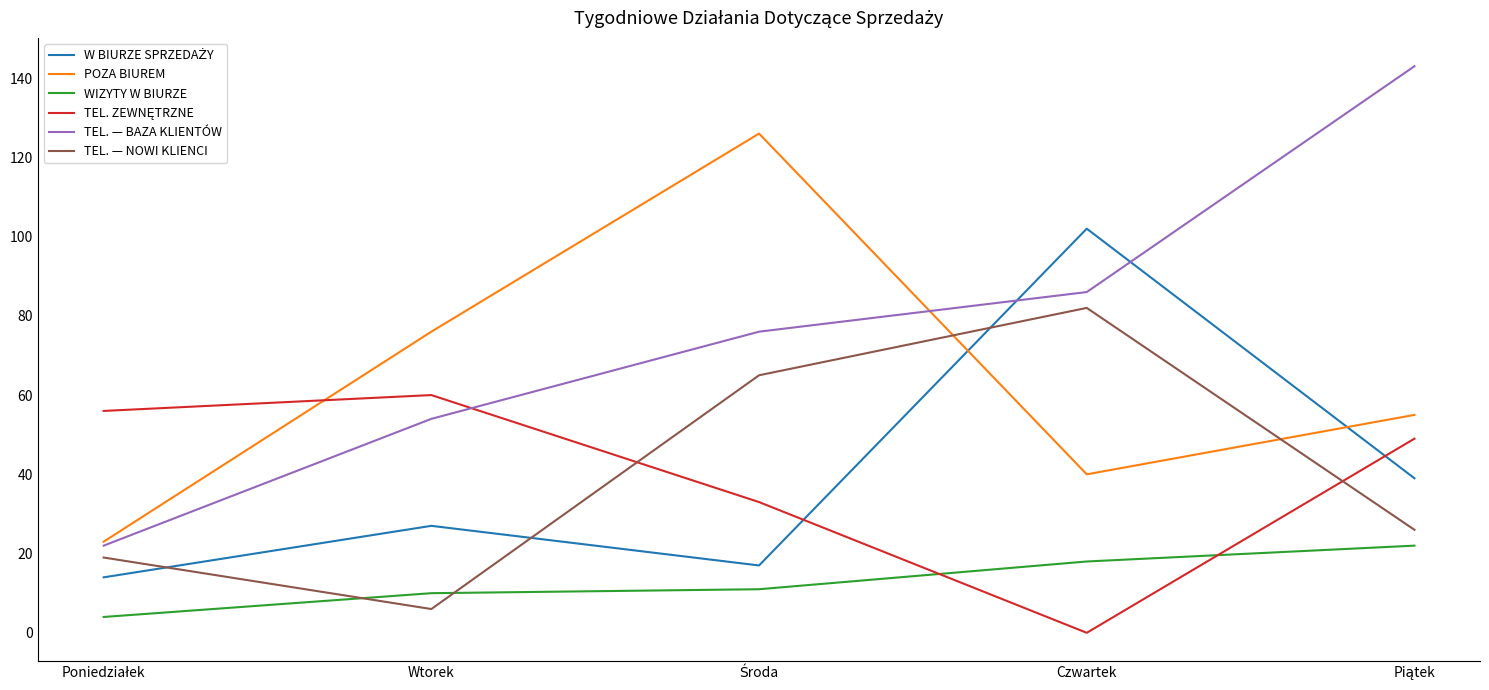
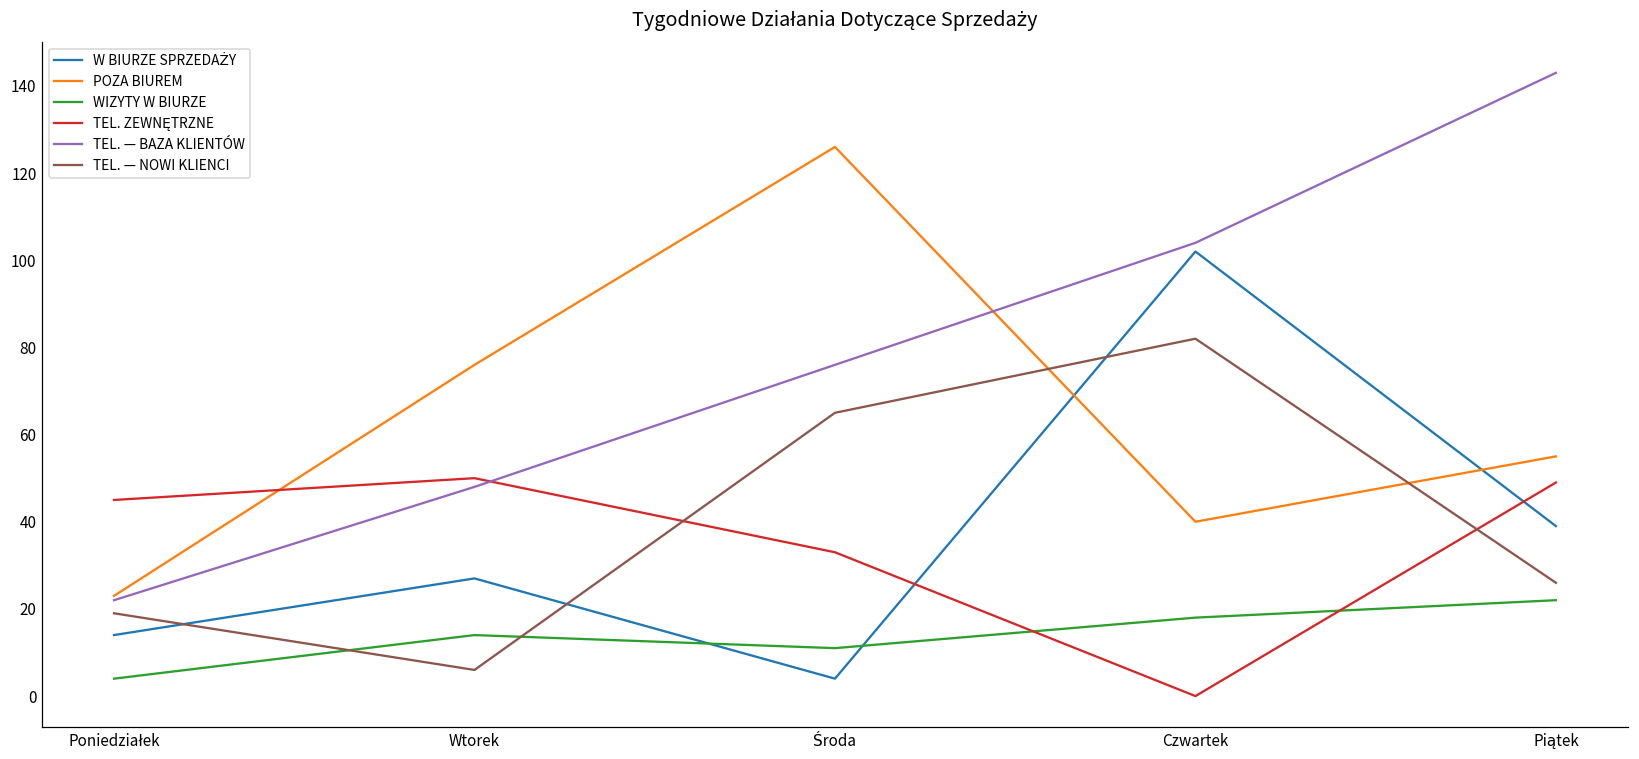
  {
    "W BIURZE SPRZEDAŻY": {
      "Poniedziałek": 14,
      "Wtorek": 27,
-     "Środa": 17,
+     "Środa": 4,
      "Czwartek": 102,
      "Piątek": 39
    },
    "POZA BIUREM": {
      "Poniedziałek": 23,
      "Wtorek": 76,
      "Środa": 126,
      "Czwartek": 40,
      "Piątek": 55
    },
    "WIZYTY W BIURZE": {
      "Poniedziałek": 4,
-     "Wtorek": 10,
+     "Wtorek": 14,
      "Środa": 11,
      "Czwartek": 18,
      "Piątek": 22
    },
    "TEL. ZEWNĘTRZNE": {
-     "Poniedziałek": 56,
-     "Wtorek": 60,
+     "Poniedziałek": 45,
+     "Wtorek": 50,
      "Środa": 33,
      "Czwartek": 0,
      "Piątek": 49
    },
    "TEL. — BAZA KLIENTÓW": {
      "Poniedziałek": 22,
-     "Wtorek": 54,
+     "Wtorek": 48,
      "Środa": 76,
-     "Czwartek": 86,
+     "Czwartek": 104,
      "Piątek": 143
    },
    "TEL. — NOWI KLIENCI": {
      "Poniedziałek": 19,
      "Wtorek": 6,
      "Środa": 65,
      "Czwartek": 82,
      "Piątek": 26
    }
  }
